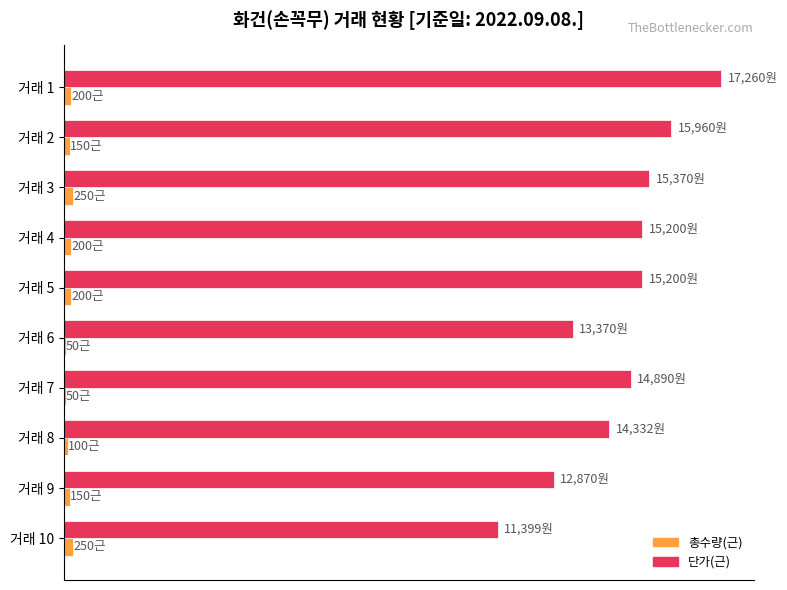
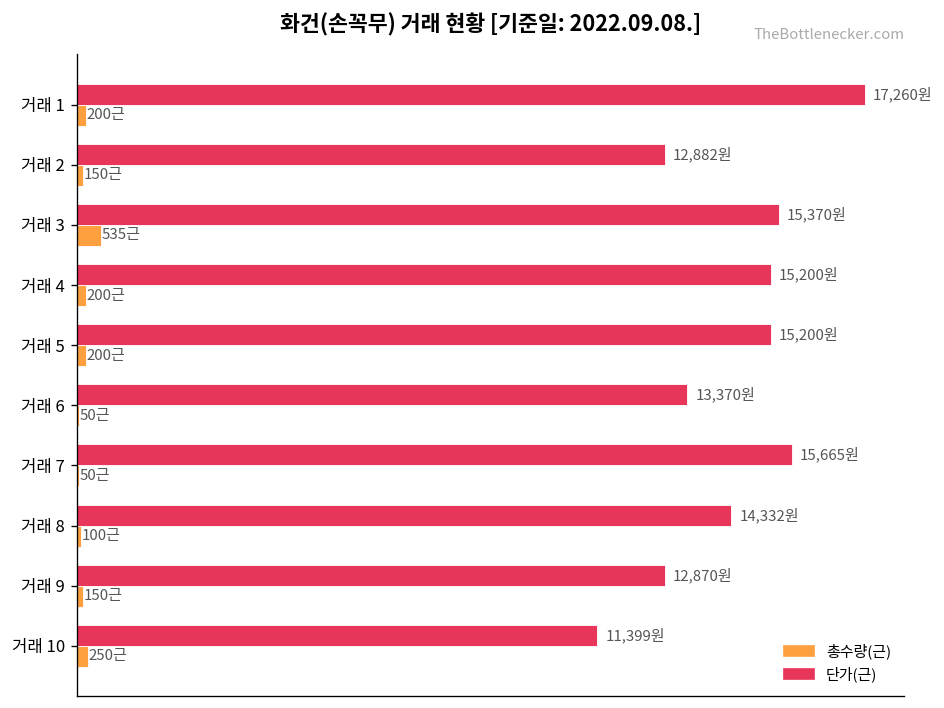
  {
    "총수량(근)": {
      "거래 1": "200근",
      "거래 2": "150근",
-     "거래 3": "250근",
+     "거래 3": "535근",
      "거래 4": "200근",
      "거래 5": "200근",
      "거래 6": "50근",
      "거래 7": "50근",
      "거래 8": "100근",
      "거래 9": "150근",
      "거래 10": "250근"
    },
    "단가(근)": {
      "거래 1": "17,260원",
-     "거래 2": "15,960원",
+     "거래 2": "12,882원",
      "거래 3": "15,370원",
      "거래 4": "15,200원",
      "거래 5": "15,200원",
      "거래 6": "13,370원",
-     "거래 7": "14,890원",
+     "거래 7": "15,665원",
      "거래 8": "14,332원",
      "거래 9": "12,870원",
      "거래 10": "11,399원"
    }
  }
